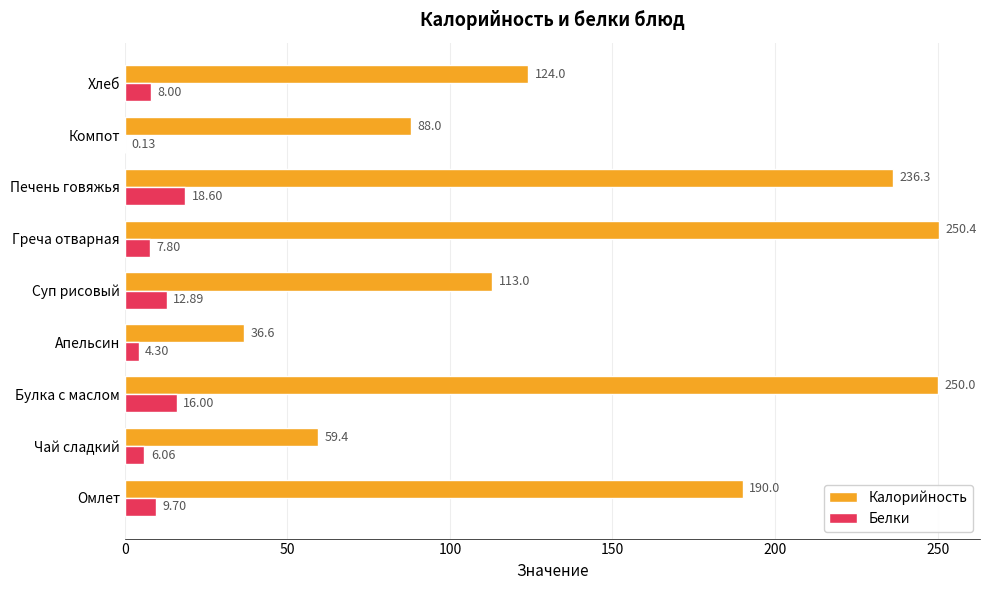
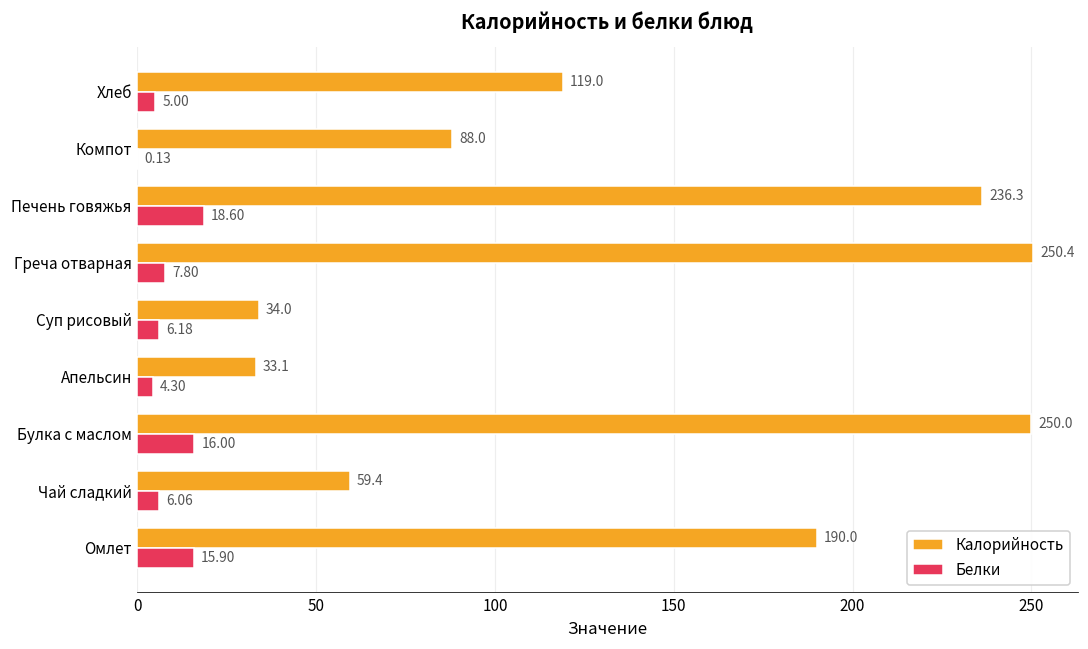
  {
    "Калорийность": {
-     "Хлеб": 124.0,
+     "Хлеб": 119.0,
      "Компот": 88.0,
      "Печень говяжья": 236.3,
      "Греча отварная": 250.4,
-     "Суп рисовый": 113.0,
-     "Апельсин": 36.6,
+     "Суп рисовый": 34.0,
+     "Апельсин": 33.1,
      "Булка с маслом": 250.0,
      "Чай сладкий": 59.4,
      "Омлет": 190.0
    },
    "Белки": {
-     "Хлеб": 8.00,
+     "Хлеб": 5.00,
      "Компот": 0.13,
      "Печень говяжья": 18.60,
      "Греча отварная": 7.80,
-     "Суп рисовый": 12.89,
+     "Суп рисовый": 6.18,
      "Апельсин": 4.30,
      "Булка с маслом": 16.00,
      "Чай сладкий": 6.06,
-     "Омлет": 9.70
+     "Омлет": 15.90
    }
  }
